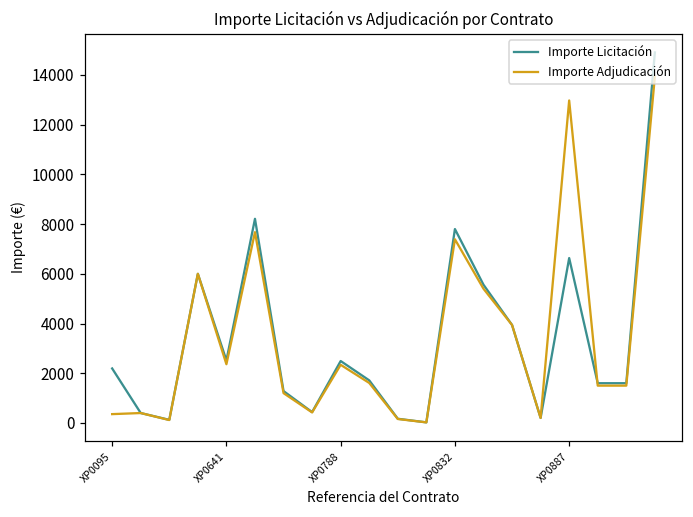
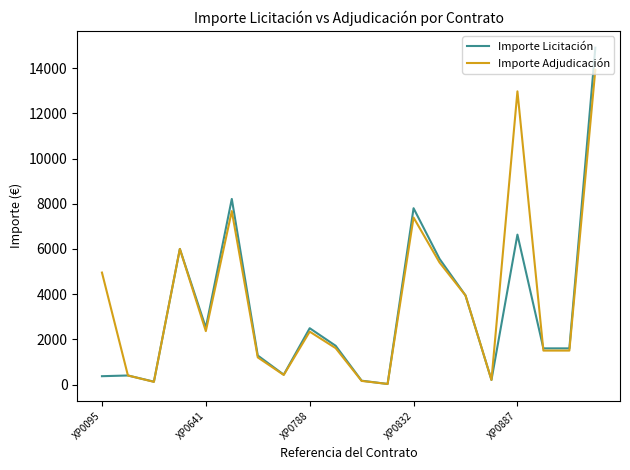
  {
    "Importe Licitación": {
-     "XP0095": 2200,
+     "XP0095": 400,
      "XP0641": 2500,
      "XP0788": 2500,
      "XP0832": 7800,
      "XP0887": 6600
    },
    "Importe Adjudicación": {
-     "XP0095": 400,
+     "XP0095": 5000,
      "XP0641": 2400,
      "XP0788": 2300,
      "XP0832": 7400,
      "XP0887": 13000
    }
  }
